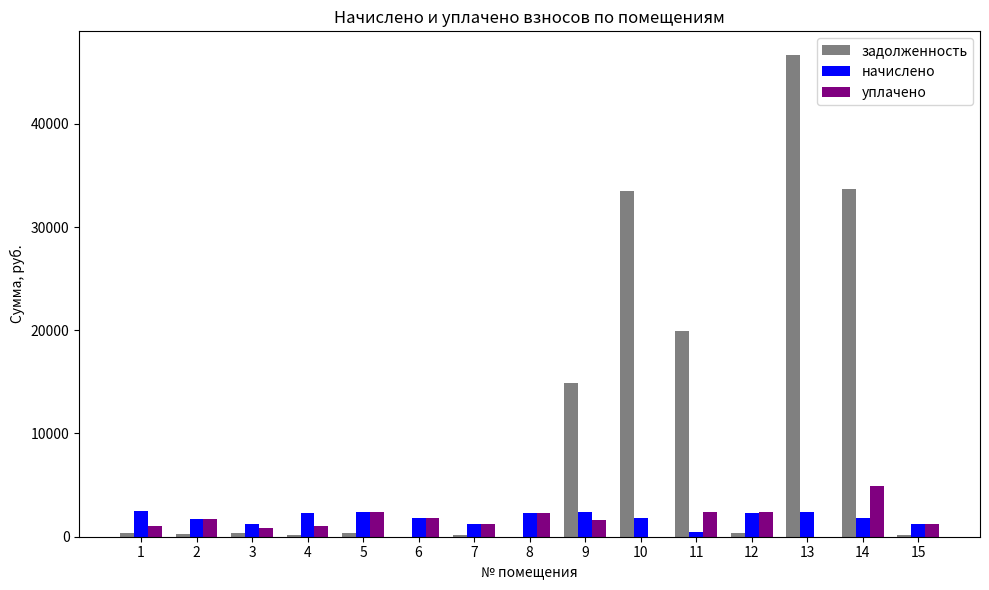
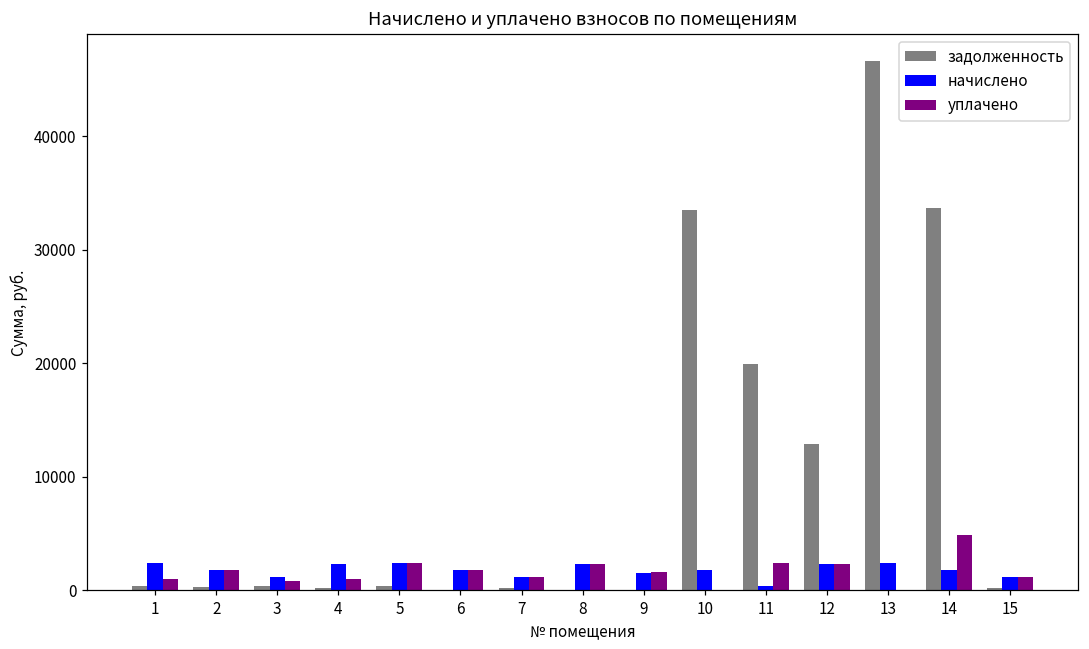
  {
    "задолженность": {
      "1": 400,
      "2": 300,
      "3": 400,
      "5": 400,
      "6": 0,
      "8": 0,
-     "9": 14900,
+     "9": 0,
      "10": 33500,
      "11": 19900,
-     "12": 400,
+     "12": 12900,
      "13": 46600,
      "14": 33700
    },
    "начислено": {
      "1": 2500,
      "2": 1800,
      "3": 1200,
      "4": 2300,
      "5": 2400,
      "6": 1800,
      "7": 1200,
      "8": 2300,
-     "9": 2400,
+     "9": 1500,
      "10": 1800,
      "11": 400,
      "12": 2300,
      "13": 2400,
      "14": 1800,
      "15": 1200
    },
    "уплачено": {
      "1": 1000,
      "2": 1800,
      "3": 800,
      "4": 1000,
      "5": 2400,
      "6": 1800,
      "7": 1200,
      "8": 2300,
      "9": 1600,
      "10": 0,
      "11": 2400,
      "12": 2400,
      "13": 0,
      "14": 4900,
      "15": 1200
    }
  }
